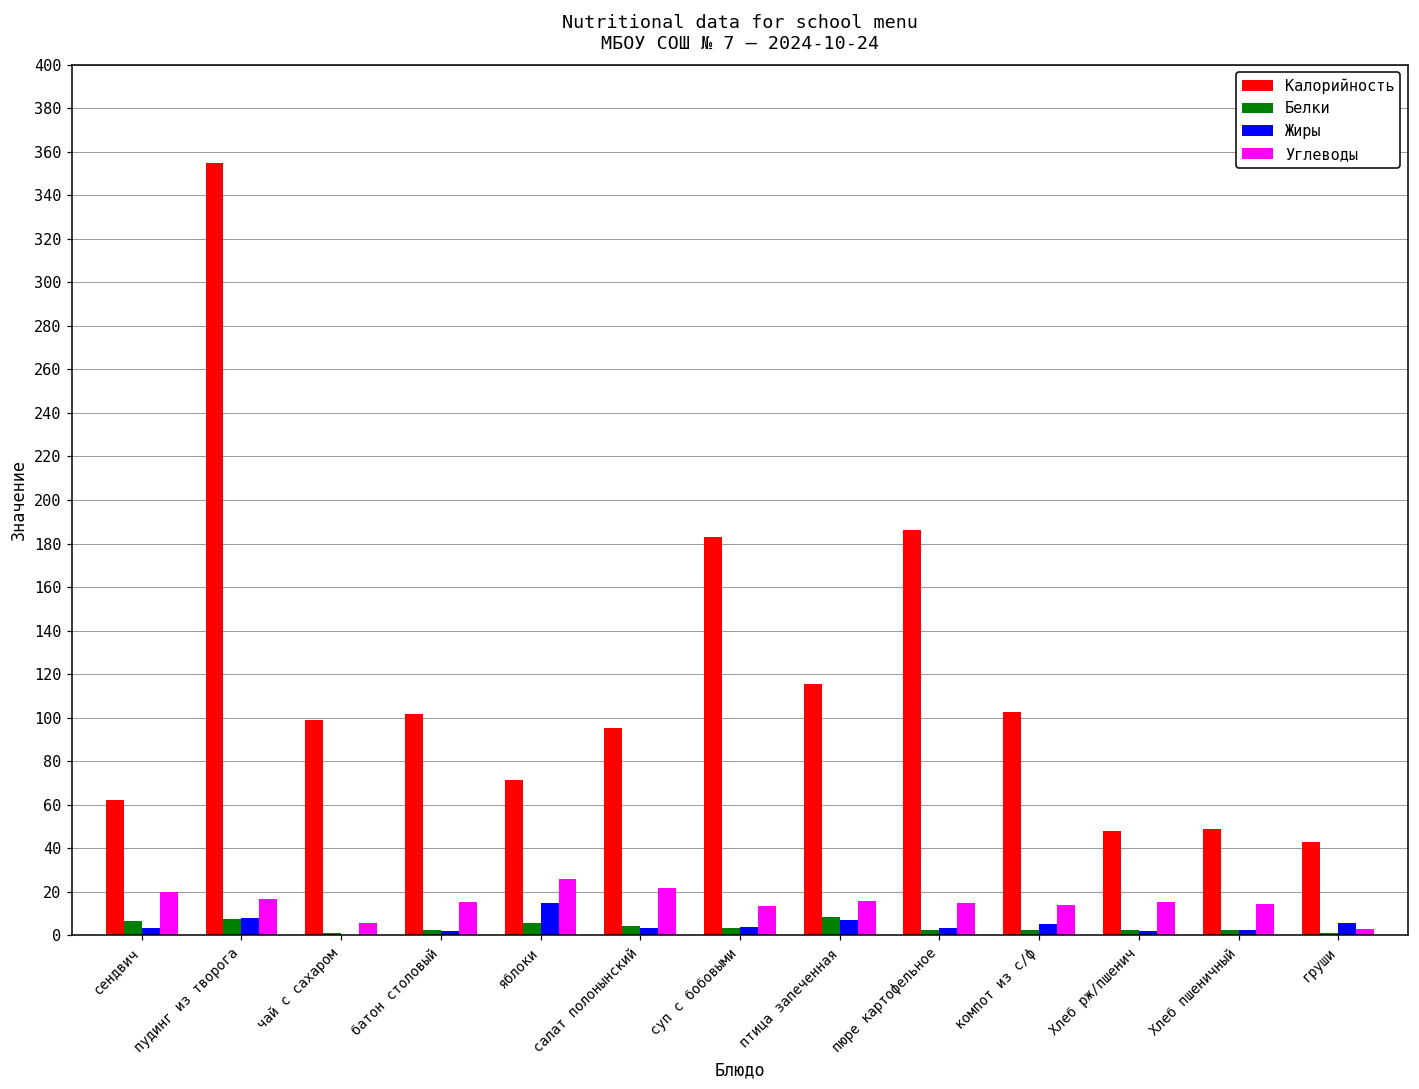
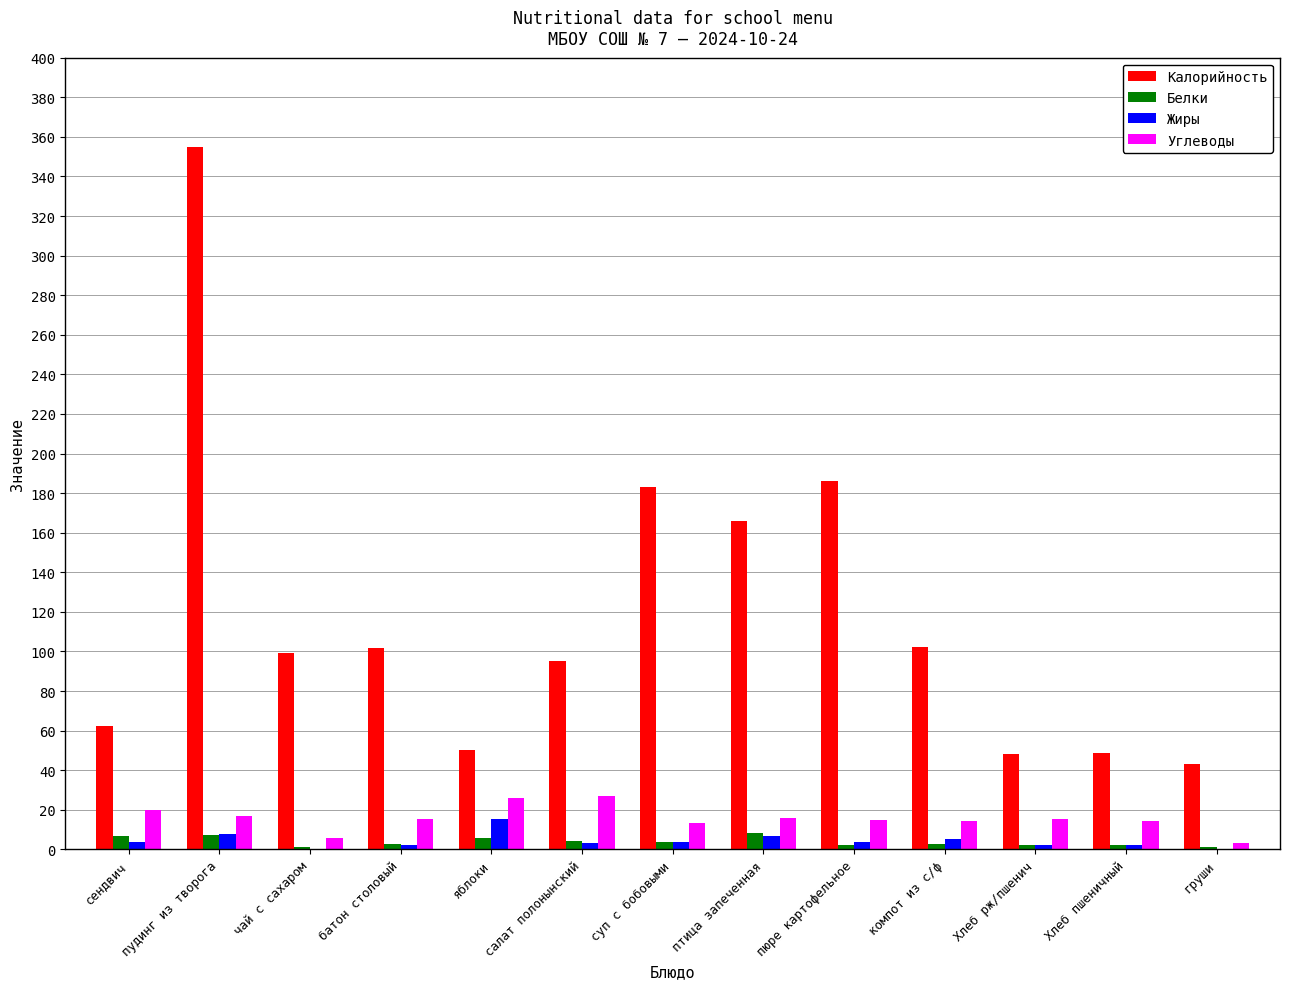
  {
    "Калорийность": {
      "сендвич": 62,
      "пудинг из творога": 355,
      "чай с сахаром": 99,
      "батон столовый": 102,
-     "яблоки": 71,
+     "яблоки": 50,
      "салат полонынский": 95,
      "суп с бобовыми": 183,
-     "птица запеченная": 116,
+     "птица запеченная": 166,
      "пюре картофельное": 186,
      "компот из с/ф": 103,
      "Хлеб рж/пшенич": 48,
      "Хлеб пшеничный": 49,
      "груши": 43
    },
    "Белки": {
      "сендвич": 7,
      "пудинг из творога": 7,
      "батон столовый": 3,
      "яблоки": 6,
      "салат полонынский": 4,
      "суп с бобовыми": 4,
      "птица запеченная": 8,
      "пюре картофельное": 2,
      "компот из с/ф": 3,
      "Хлеб рж/пшенич": 2,
      "Хлеб пшеничный": 2
    },
    "Жиры": {
      "сендвич": 4,
      "пудинг из творога": 8,
      "батон столовый": 2,
      "яблоки": 15,
      "салат полонынский": 3,
      "суп с бобовыми": 4,
      "птица запеченная": 7,
      "пюре картофельное": 4,
      "компот из с/ф": 5,
      "Хлеб рж/пшенич": 2,
      "Хлеб пшеничный": 2,
-     "груши": 6
+     "груши": 0
    },
    "Углеводы": {
      "сендвич": 20,
      "пудинг из творога": 17,
      "чай с сахаром": 6,
      "батон столовый": 15,
      "яблоки": 26,
-     "салат полонынский": 22,
+     "салат полонынский": 27,
      "суп с бобовыми": 13,
      "птица запеченная": 16,
      "пюре картофельное": 15,
      "компот из с/ф": 14,
      "Хлеб рж/пшенич": 16,
      "Хлеб пшеничный": 14,
      "груши": 3
    }
  }
